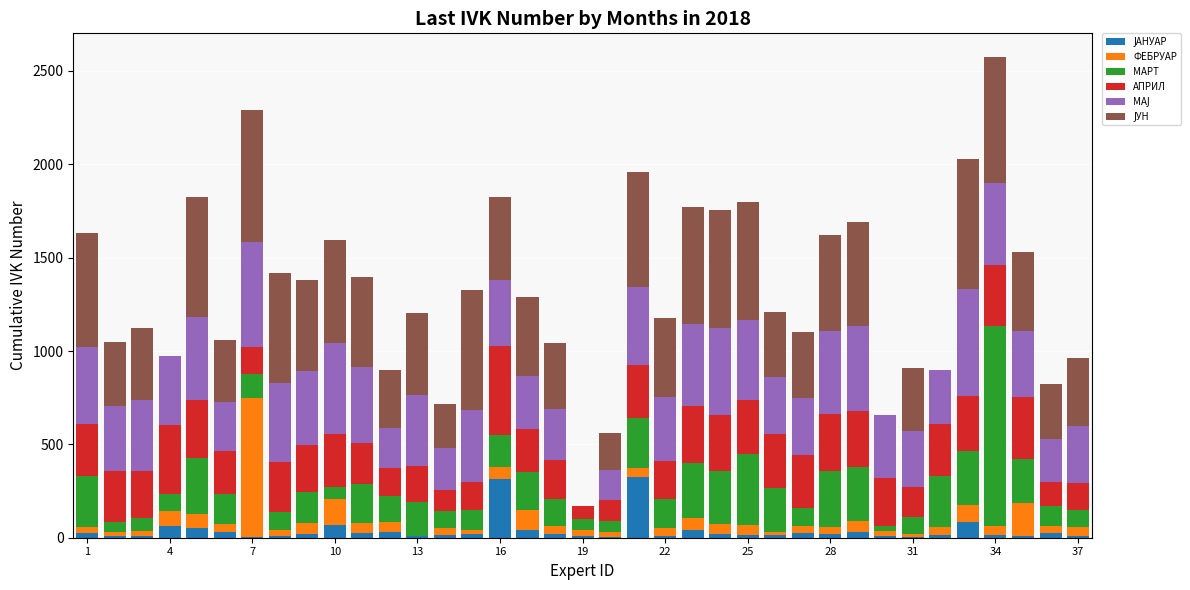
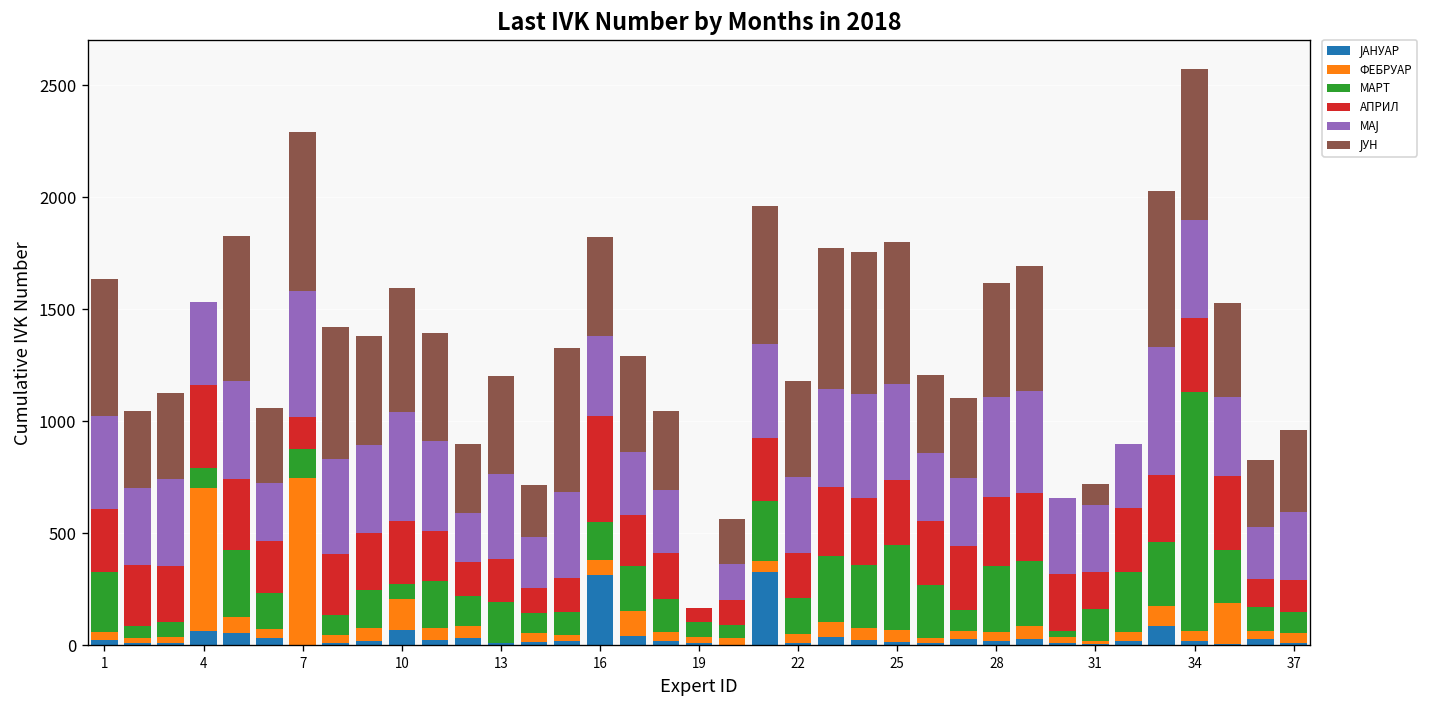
  {
    "ЈАНУАР": {
      "1": 20,
      "4": 60,
      "10": 70,
      "16": 310,
      "25": 20,
      "28": 20,
      "34": 20
    },
    "ФЕБРУАР": {
      "1": 40,
-     "4": 80,
+     "4": 640,
      "7": 740,
      "10": 140,
      "13": 0,
      "16": 70,
      "19": 30,
      "22": 40,
      "25": 60,
      "28": 40,
      "31": 20,
      "34": 50,
      "37": 50
    },
    "МАРТ": {
      "1": 270,
      "4": 90,
      "7": 130,
      "10": 70,
      "13": 180,
      "16": 170,
      "19": 60,
      "22": 160,
      "25": 380,
      "28": 300,
-     "31": 90,
+     "31": 140,
      "34": 1070,
      "37": 90
    },
    "АПРИЛ": {
      "1": 280,
      "4": 370,
      "7": 150,
      "10": 280,
      "13": 190,
      "16": 470,
      "19": 70,
      "22": 200,
      "25": 290,
      "28": 310,
      "31": 160,
      "34": 330,
      "37": 140
    },
    "МАЈ": {
      "1": 420,
      "4": 370,
      "7": 560,
      "10": 490,
      "13": 380,
      "16": 360,
      "19": 0,
      "22": 340,
      "25": 430,
      "28": 440,
      "31": 300,
      "34": 440,
      "37": 300
    },
    "ЈУН": {
      "1": 610,
      "4": 0,
      "7": 710,
      "10": 560,
      "13": 440,
      "16": 440,
      "19": 0,
      "22": 430,
      "25": 640,
      "28": 510,
-     "31": 340,
+     "31": 100,
      "34": 670,
      "37": 370
    }
  }
